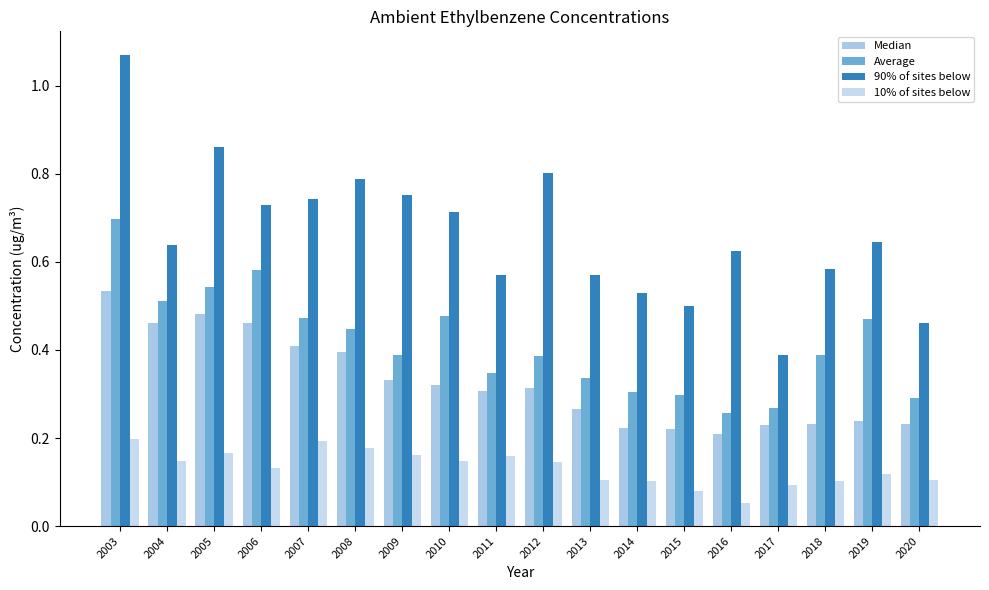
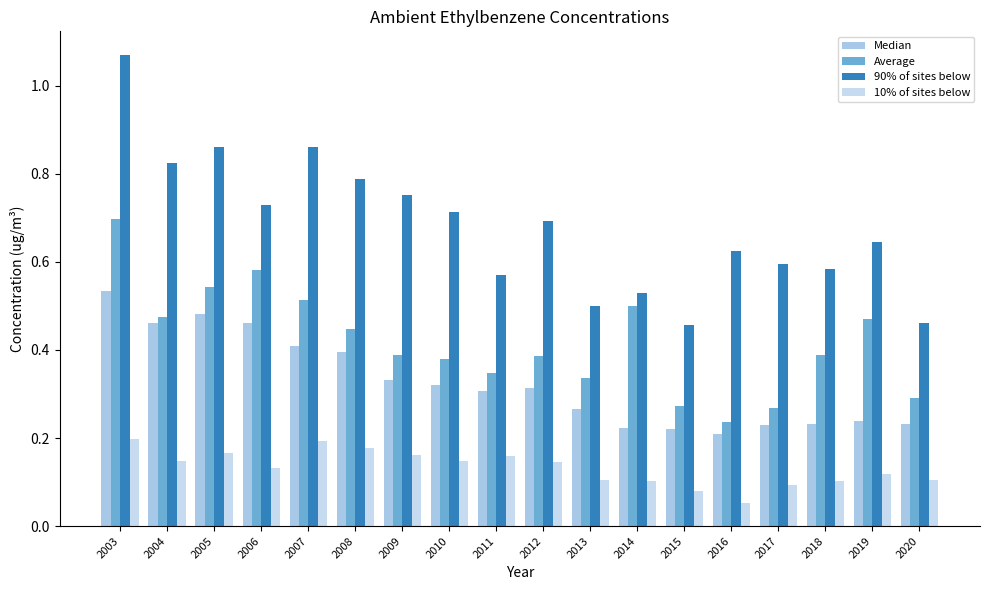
  {
    "Average": {
      "2003": 0.70,
-     "2004": 0.51,
+     "2004": 0.48,
      "2005": 0.54,
      "2006": 0.58,
-     "2007": 0.47,
+     "2007": 0.51,
      "2008": 0.45,
      "2009": 0.39,
-     "2010": 0.48,
+     "2010": 0.38,
      "2011": 0.35,
      "2012": 0.39,
      "2013": 0.34,
-     "2014": 0.30,
-     "2015": 0.30,
-     "2016": 0.26,
+     "2014": 0.50,
+     "2015": 0.27,
+     "2016": 0.24,
      "2017": 0.27,
      "2018": 0.39,
      "2019": 0.47,
      "2020": 0.29
    },
    "90% of sites below": {
      "2003": 1.07,
-     "2004": 0.64,
+     "2004": 0.83,
      "2005": 0.86,
      "2006": 0.73,
-     "2007": 0.74,
+     "2007": 0.86,
      "2008": 0.79,
      "2009": 0.75,
      "2010": 0.71,
      "2011": 0.57,
-     "2012": 0.80,
-     "2013": 0.57,
+     "2012": 0.69,
+     "2013": 0.50,
      "2014": 0.53,
-     "2015": 0.50,
+     "2015": 0.46,
      "2016": 0.62,
-     "2017": 0.39,
+     "2017": 0.60,
      "2018": 0.58,
      "2019": 0.64,
      "2020": 0.46
    }
  }
